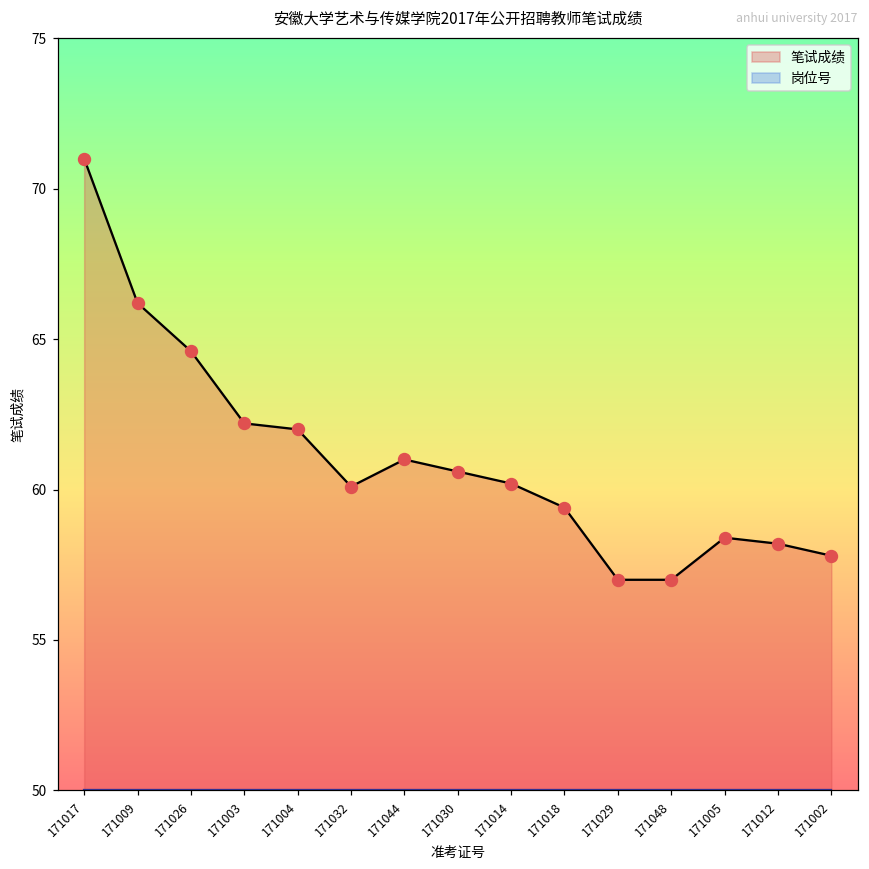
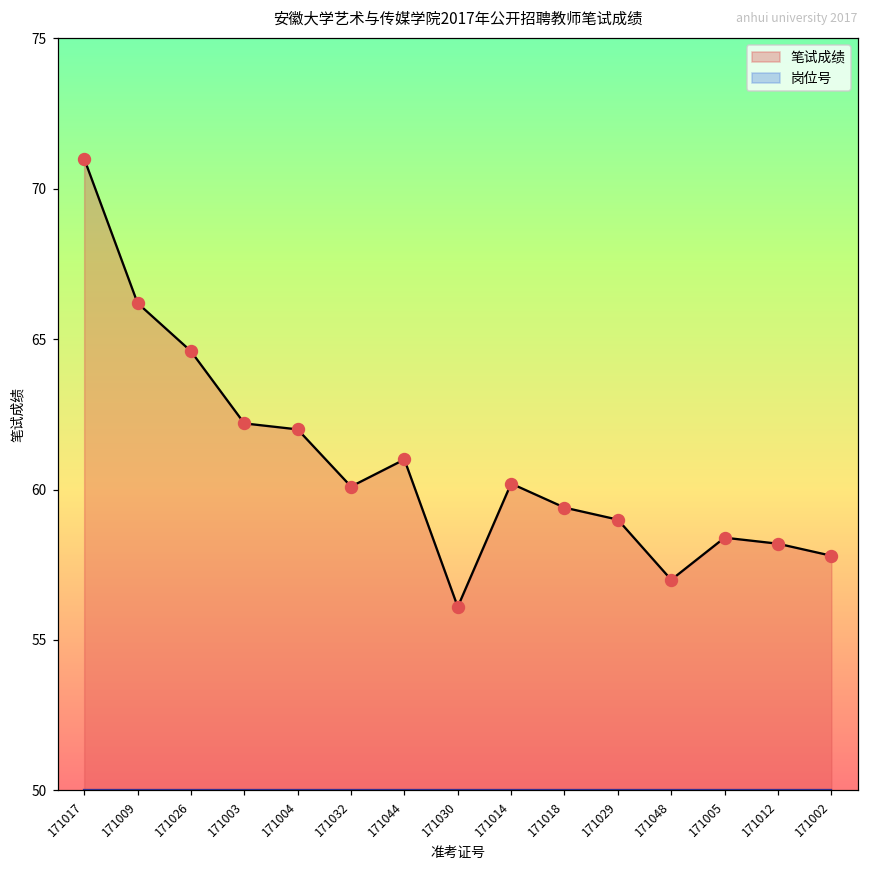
  {
    "笔试成绩": {
      "171017": 71.0,
      "171009": 66.2,
      "171026": 64.6,
      "171003": 62.2,
      "171004": 62.0,
      "171032": 60.1,
      "171044": 61.0,
-     "171030": 60.6,
+     "171030": 56.1,
      "171014": 60.2,
      "171018": 59.4,
-     "171029": 57,
+     "171029": 59,
      "171048": 57.0,
      "171005": 58.4,
      "171012": 58.2,
      "171002": 57.8
    },
    "岗位号": {
      "171017": 50.0,
      "171009": 50.0,
      "171026": 50.0,
      "171003": 50.0,
      "171004": 50.0,
      "171032": 50.0,
      "171044": 50.0,
      "171030": 50.0,
      "171014": 50.0,
      "171018": 50.0,
      "171029": 50.0,
      "171048": 50.0,
      "171005": 50.0,
      "171012": 50.0,
      "171002": 50.0
    }
  }
